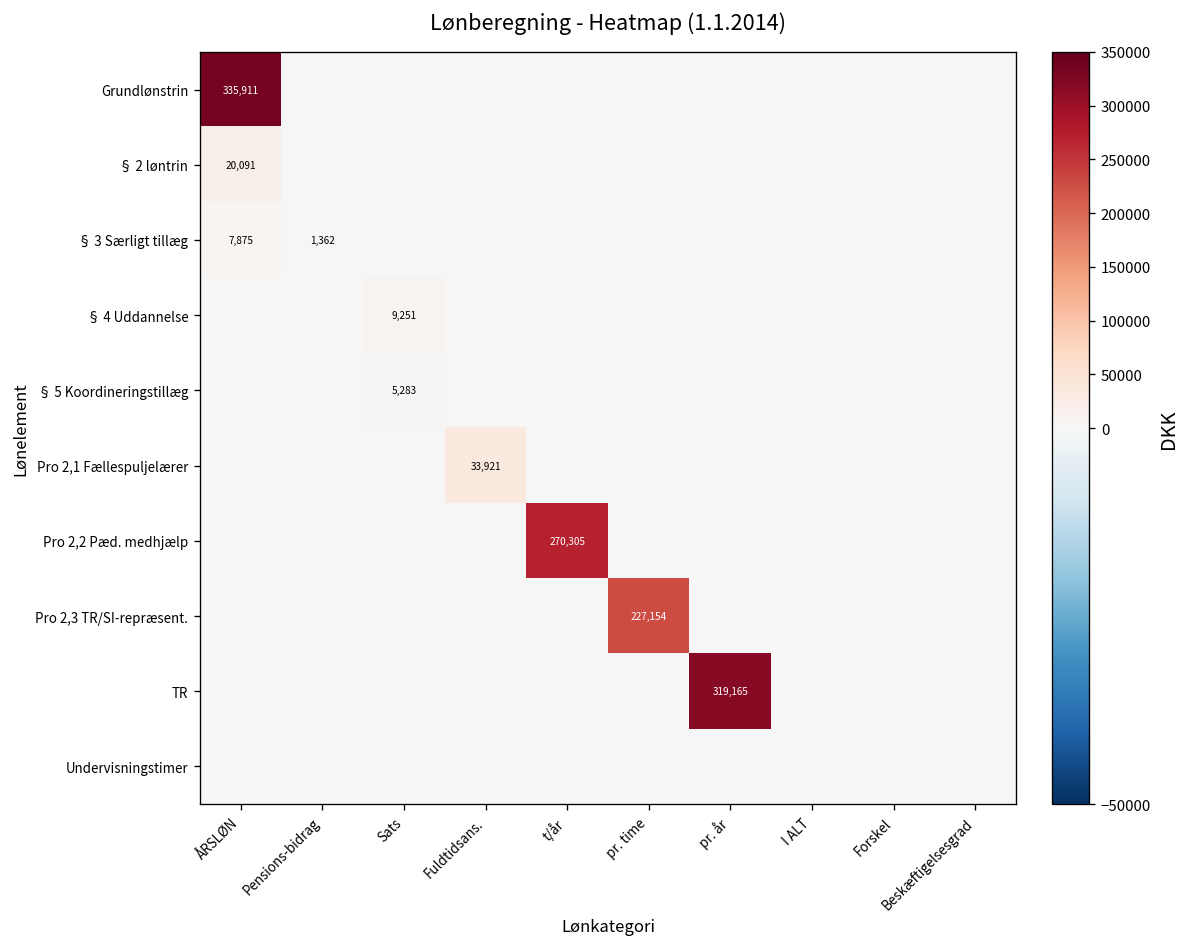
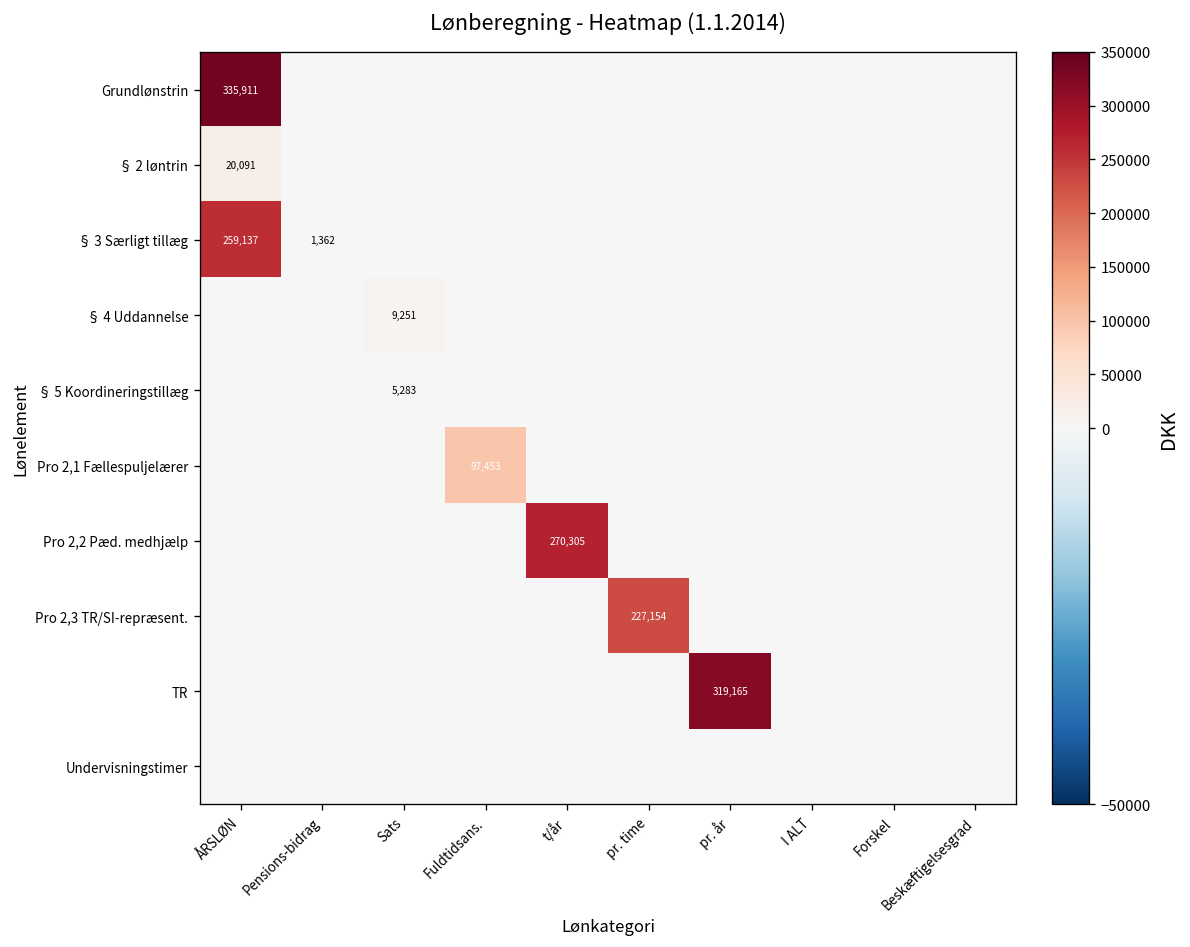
  {
    "Grundlønstrin": {
      "ÅRSLØN": "335,911"
    },
    "§ 2 løntrin": {
      "ÅRSLØN": "20,091"
    },
    "§ 3 Særligt tillæg": {
-     "ÅRSLØN": "7,875",
+     "ÅRSLØN": "259,137",
      "Pensions-bidrag": "1,362"
    },
    "§ 4 Uddannelse": {
      "Sats": "9,251"
    },
    "§ 5 Koordineringstillæg": {
      "Sats": "5,283"
    },
    "Pro 2,1 Fællespuljelærer": {
-     "Fuldtidsans.": "33,921"
+     "Fuldtidsans.": "97,453"
    },
    "Pro 2,2 Pæd. medhjælp": {
      "t/år": "270,305"
    },
    "Pro 2,3 TR/SI-repræsent.": {
      "pr. time": "227,154"
    },
    "TR": {
      "pr. år": "319,165"
    }
  }
